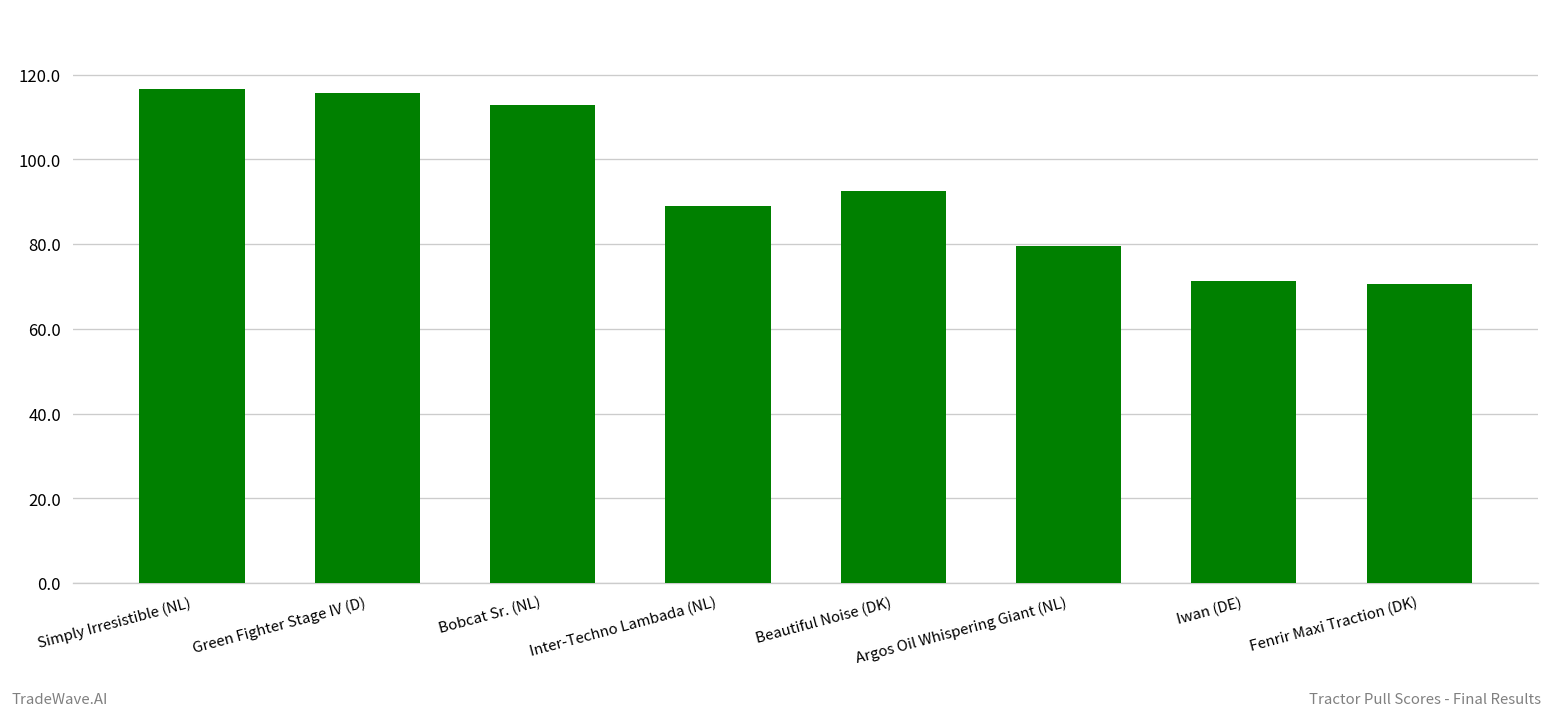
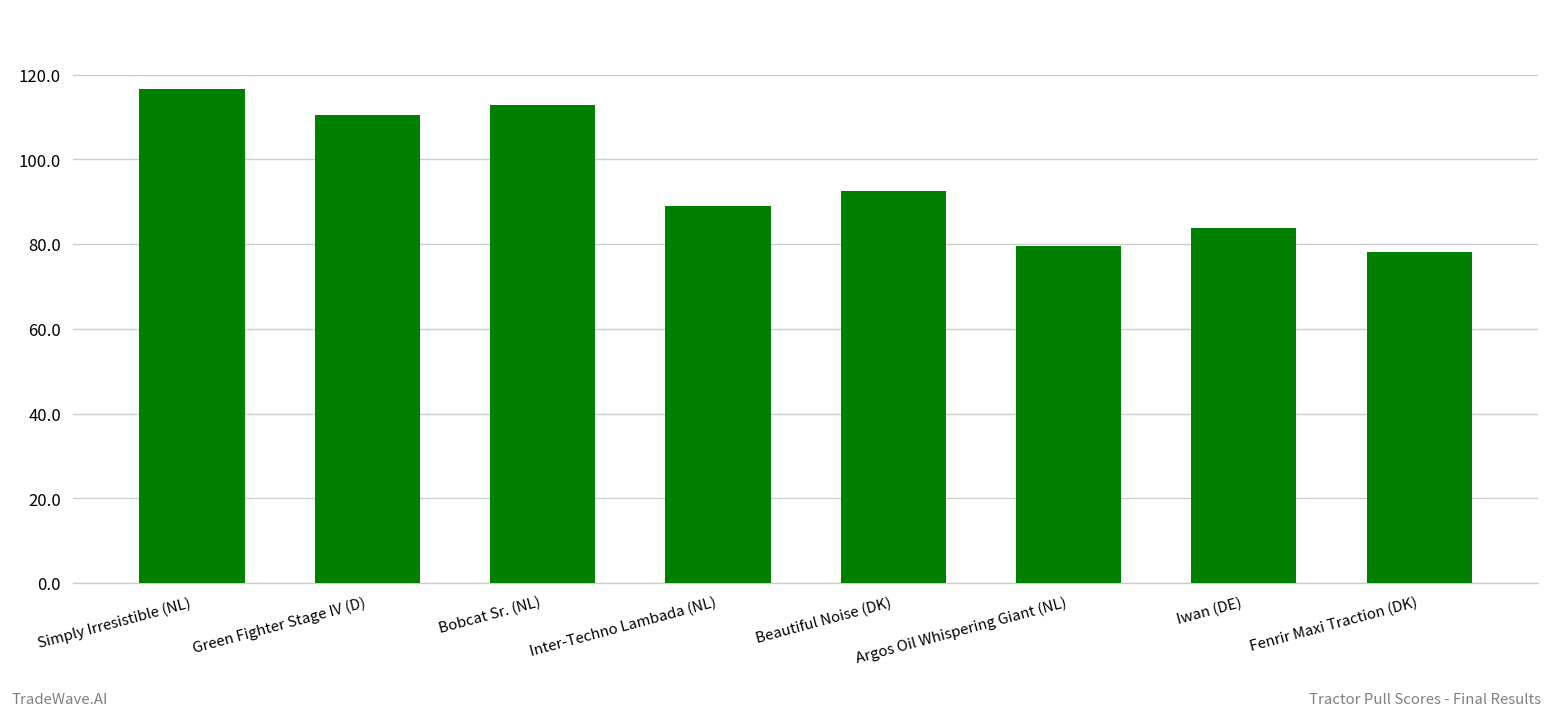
  {
    "Simply Irresistible (NL)": 117,
-   "Green Fighter Stage IV (D)": 116,
+   "Green Fighter Stage IV (D)": 111,
    "Bobcat Sr. (NL)": 113,
    "Inter-Techno Lambada (NL)": 89,
    "Beautiful Noise (DK)": 93,
    "Argos Oil Whispering Giant (NL)": 79,
-   "Iwan (DE)": 71,
-   "Fenrir Maxi Traction (DK)": 71
+   "Iwan (DE)": 84,
+   "Fenrir Maxi Traction (DK)": 78
  }
